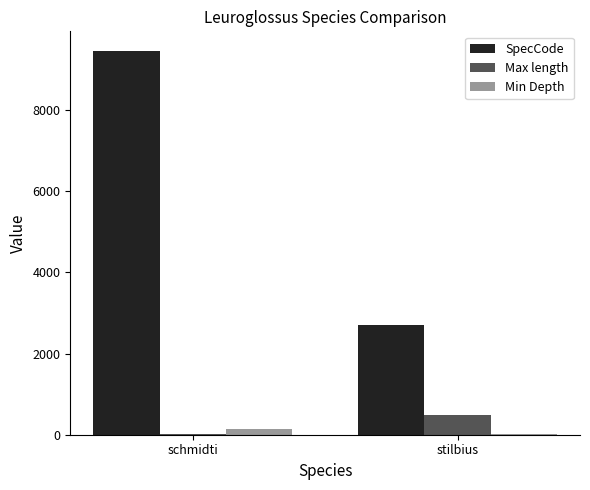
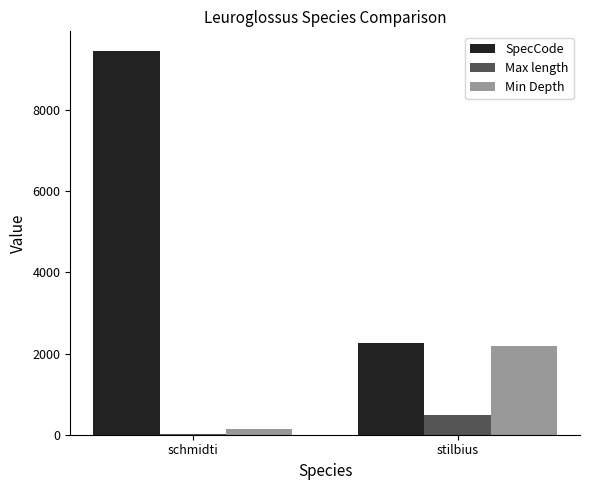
  {
    "SpecCode": {
      "schmidti": 9500,
-     "stilbius": 2700
+     "stilbius": 2300
    },
    "Max length": {
      "stilbius": 500
    },
    "Min Depth": {
      "schmidti": 200,
-     "stilbius": 0
+     "stilbius": 2200
    }
  }
